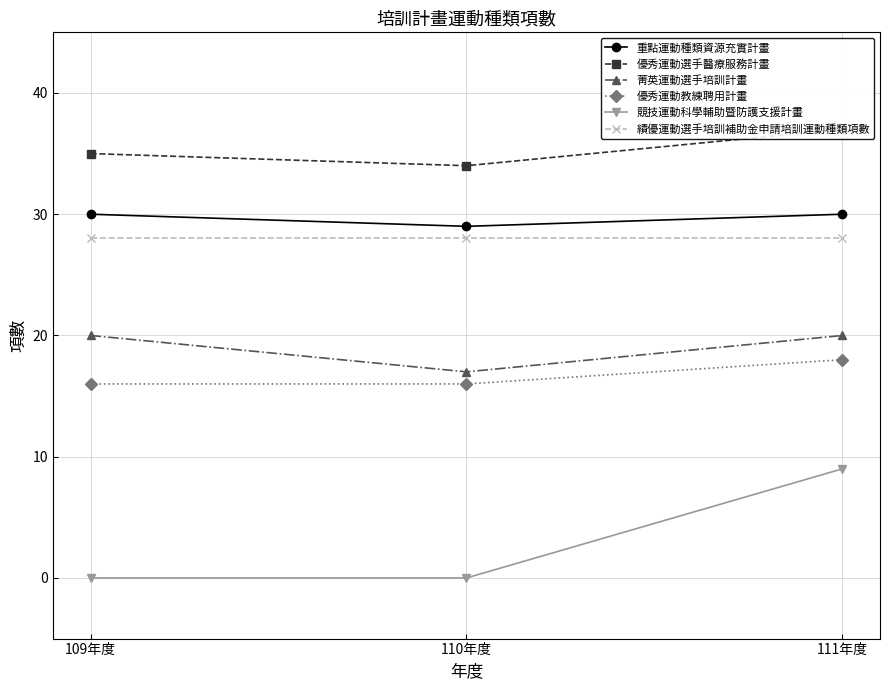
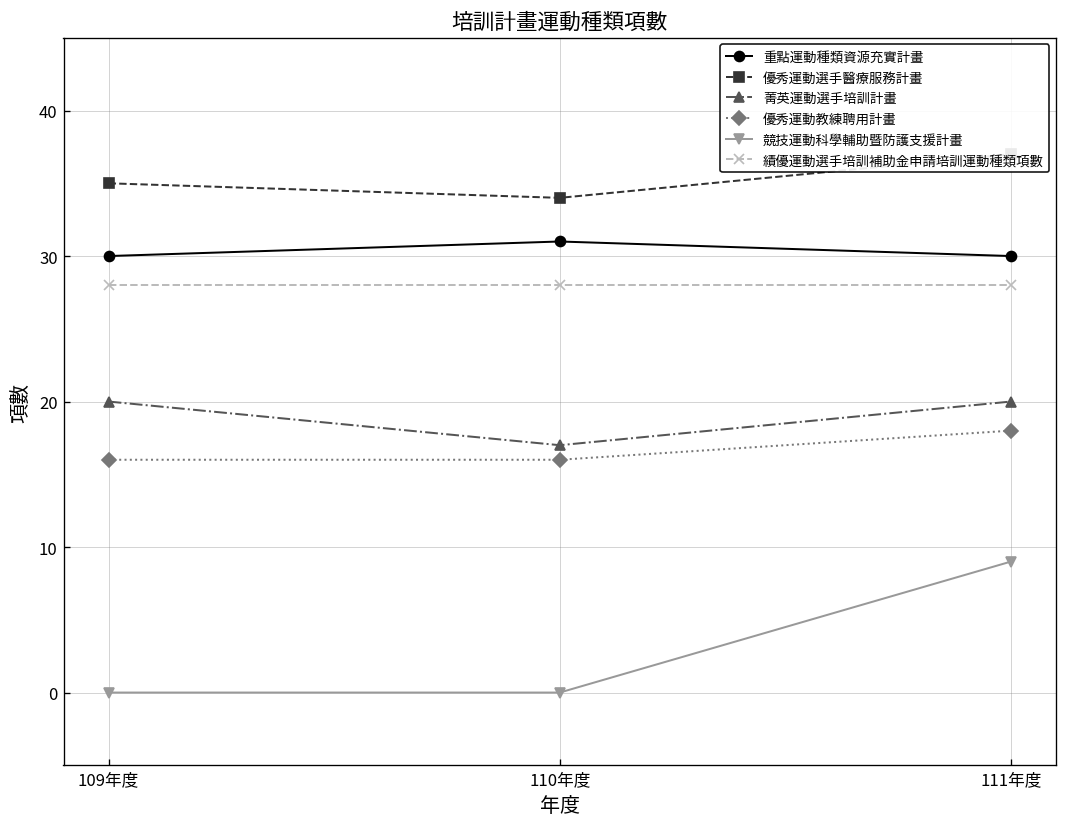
  {
    "重點運動種類資源充實計畫": {
      "109年度": 30,
-     "110年度": 29,
+     "110年度": 31,
      "111年度": 30
    }
  }
